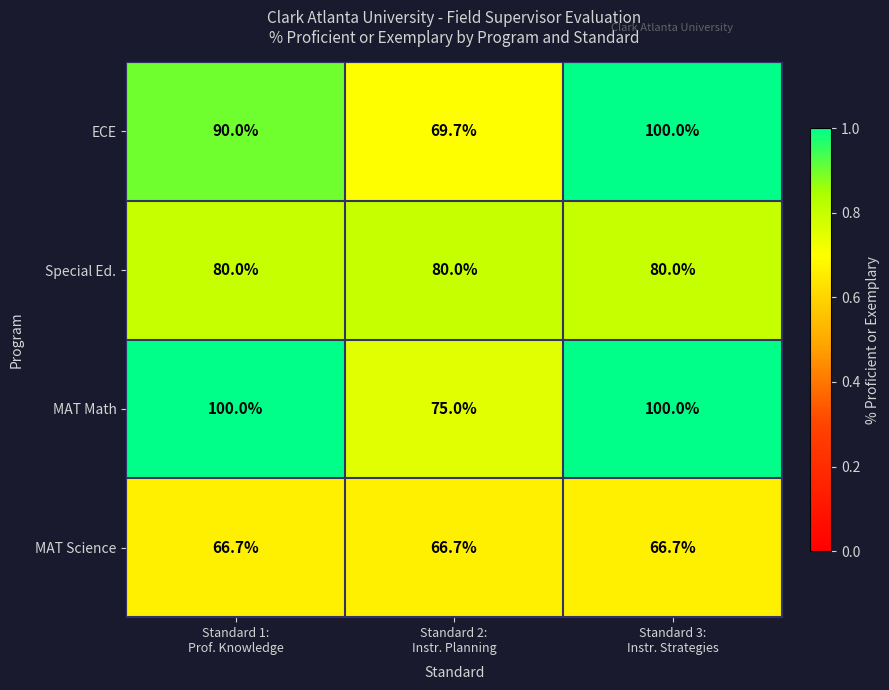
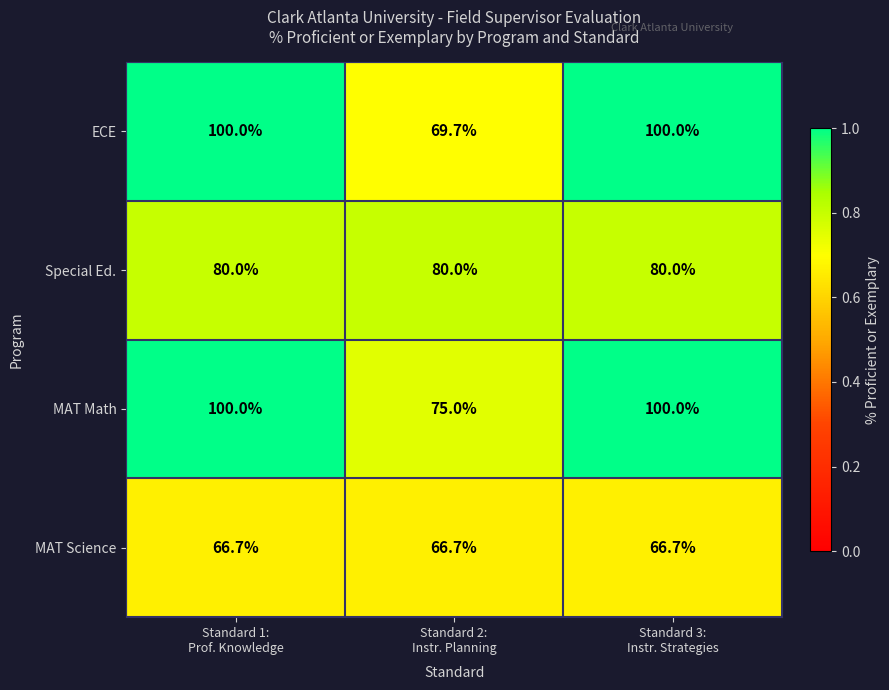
  {
    "ECE": {
-     "Standard 1: Prof. Knowledge": "90.0%",
+     "Standard 1: Prof. Knowledge": "100.0%",
      "Standard 2: Instr. Planning": "69.7%",
      "Standard 3: Instr. Strategies": "100.0%"
    },
    "Special Ed.": {
      "Standard 1: Prof. Knowledge": "80.0%",
      "Standard 2: Instr. Planning": "80.0%",
      "Standard 3: Instr. Strategies": "80.0%"
    },
    "MAT Math": {
      "Standard 1: Prof. Knowledge": "100.0%",
      "Standard 2: Instr. Planning": "75.0%",
      "Standard 3: Instr. Strategies": "100.0%"
    },
    "MAT Science": {
      "Standard 1: Prof. Knowledge": "66.7%",
      "Standard 2: Instr. Planning": "66.7%",
      "Standard 3: Instr. Strategies": "66.7%"
    }
  }
